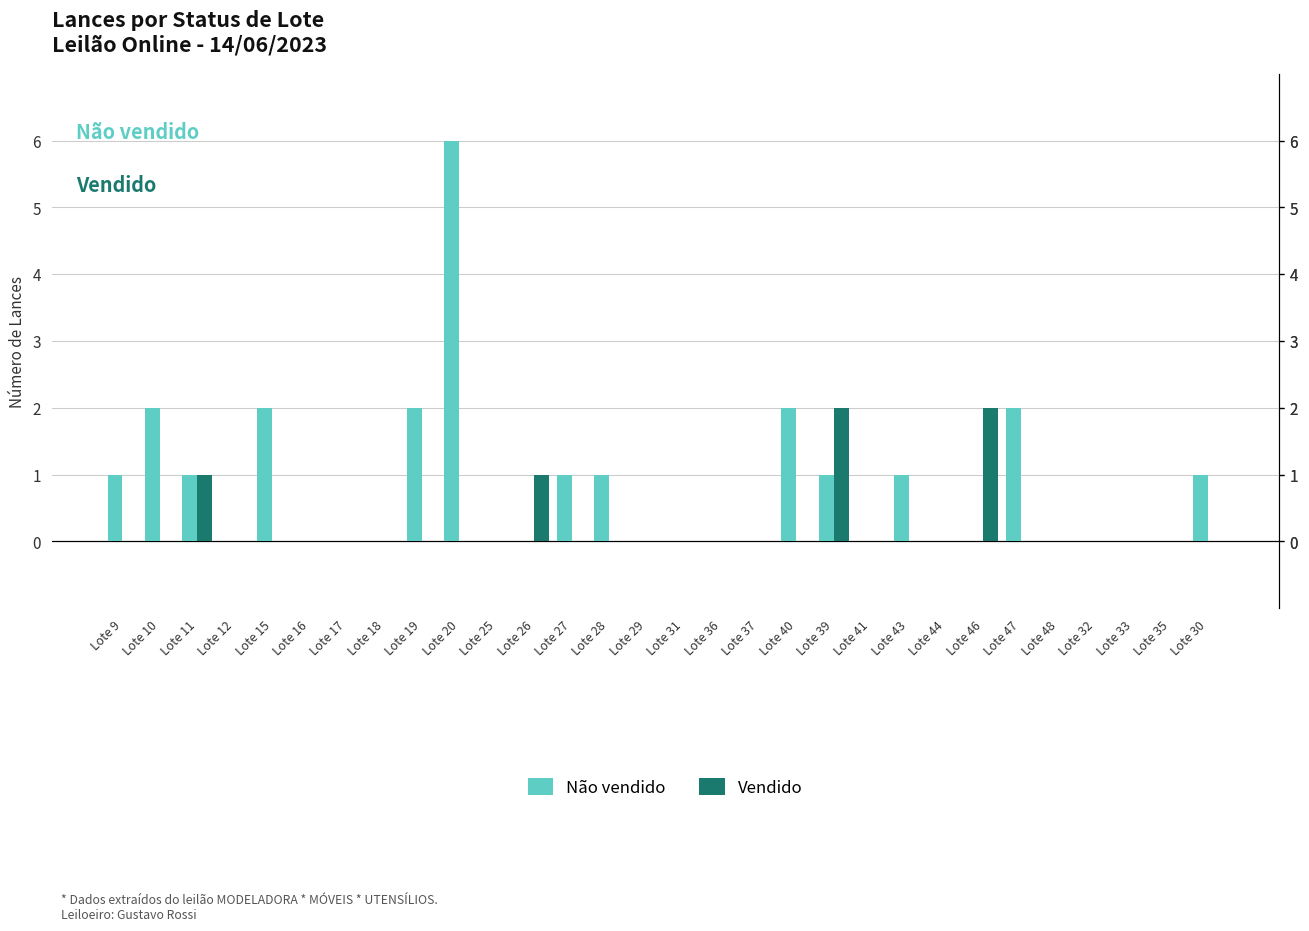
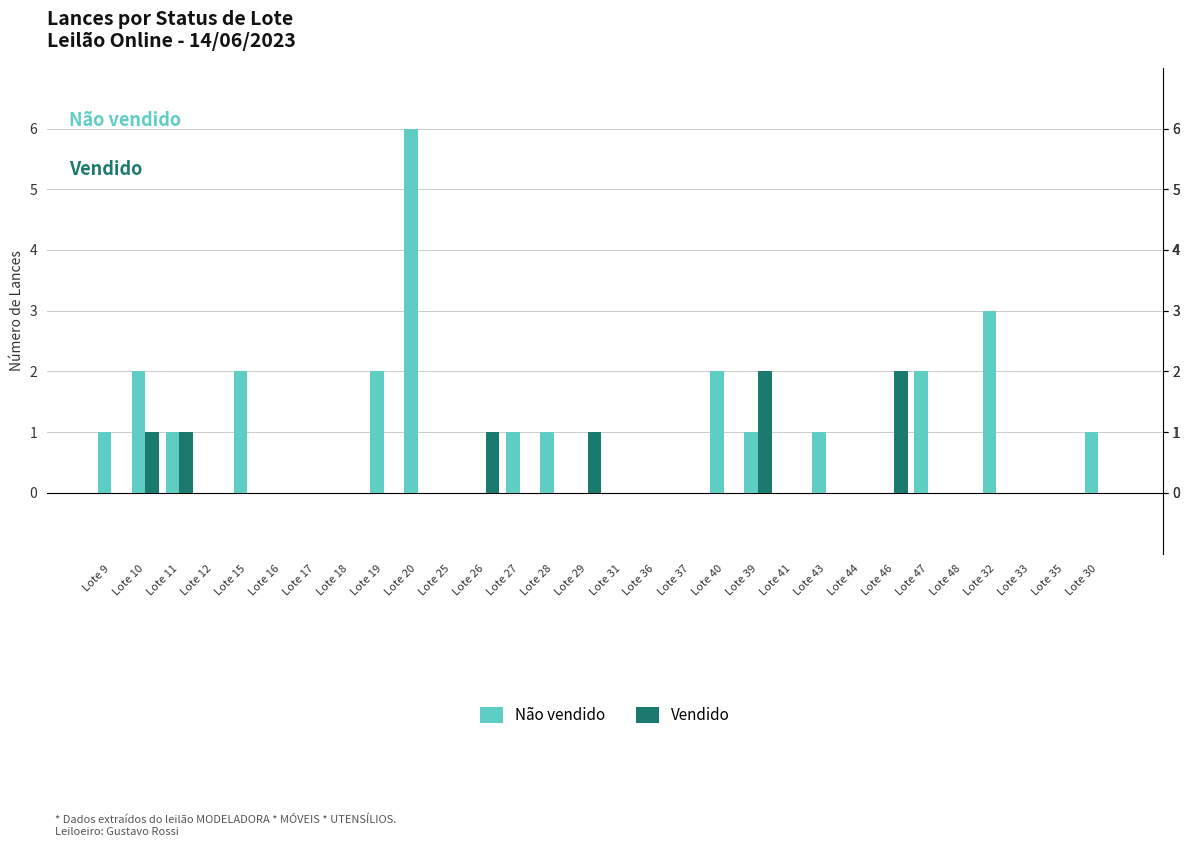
  {
    "Não vendido": {
      "Lote 9": 1,
      "Lote 10": 2,
      "Lote 11": 1,
      "Lote 12": 0,
      "Lote 15": 2,
      "Lote 16": 0,
      "Lote 17": 0,
      "Lote 18": 0,
      "Lote 19": 2,
      "Lote 20": 6,
      "Lote 25": 0,
      "Lote 26": 0,
      "Lote 27": 1,
      "Lote 28": 1,
      "Lote 29": 0,
      "Lote 31": 0,
      "Lote 36": 0,
      "Lote 37": 0,
      "Lote 40": 2,
      "Lote 39": 1,
      "Lote 41": 0,
      "Lote 43": 1,
      "Lote 44": 0,
      "Lote 46": 0,
      "Lote 47": 2,
      "Lote 48": 0,
-     "Lote 32": 0,
+     "Lote 32": 3,
      "Lote 33": 0,
      "Lote 35": 0,
      "Lote 30": 1
    },
    "Vendido": {
      "Lote 9": 0,
-     "Lote 10": 0,
+     "Lote 10": 1,
      "Lote 11": 1,
      "Lote 12": 0,
      "Lote 15": 0,
      "Lote 16": 0,
      "Lote 17": 0,
      "Lote 18": 0,
      "Lote 19": 0,
      "Lote 20": 0,
      "Lote 25": 0,
      "Lote 26": 1,
      "Lote 27": 0,
      "Lote 28": 0,
-     "Lote 29": 0,
+     "Lote 29": 1,
      "Lote 31": 0,
      "Lote 36": 0,
      "Lote 37": 0,
      "Lote 40": 0,
      "Lote 39": 2,
      "Lote 41": 0,
      "Lote 43": 0,
      "Lote 44": 0,
      "Lote 46": 2,
      "Lote 47": 0,
      "Lote 48": 0,
      "Lote 32": 0,
      "Lote 33": 0,
      "Lote 35": 0,
      "Lote 30": 0
    }
  }
